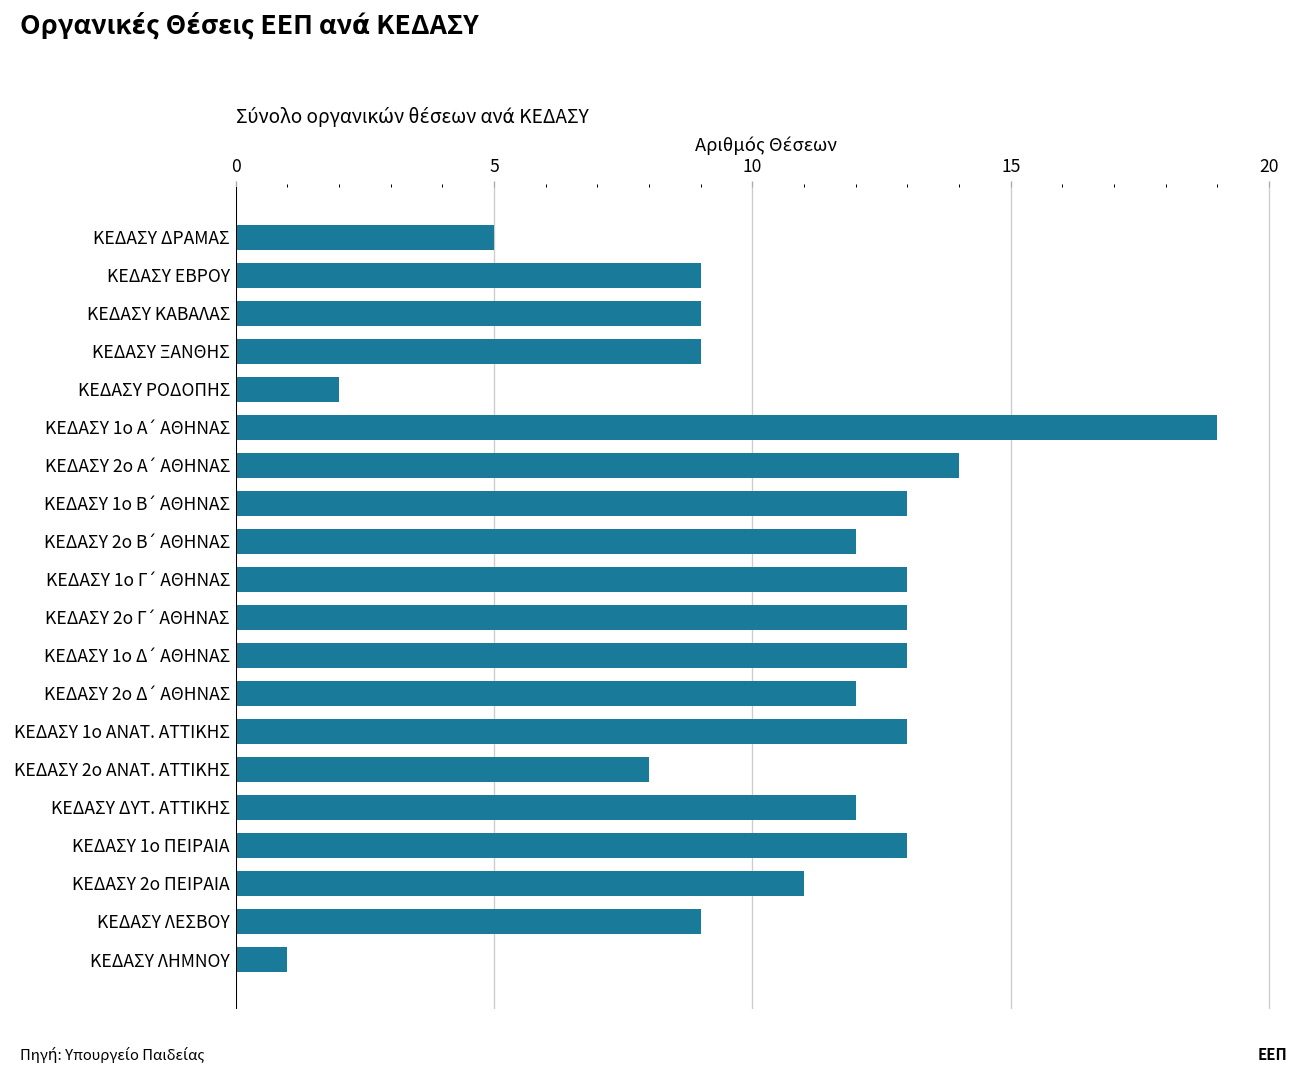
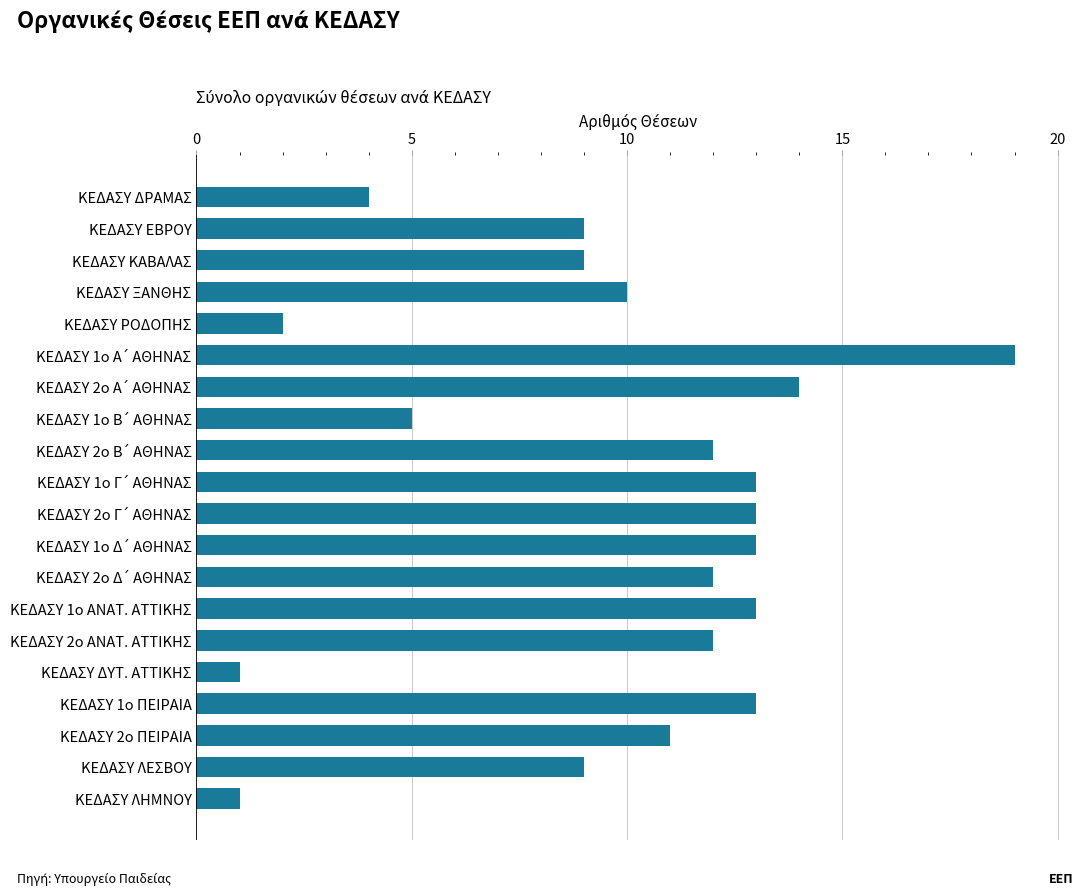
  {
-   "ΚΕΔΑΣΥ ΔΡΑΜΑΣ": 5,
+   "ΚΕΔΑΣΥ ΔΡΑΜΑΣ": 4,
    "ΚΕΔΑΣΥ ΕΒΡΟΥ": 9,
    "ΚΕΔΑΣΥ ΚΑΒΑΛΑΣ": 9,
-   "ΚΕΔΑΣΥ ΞΑΝΘΗΣ": 9,
+   "ΚΕΔΑΣΥ ΞΑΝΘΗΣ": 10,
    "ΚΕΔΑΣΥ ΡΟΔΟΠΗΣ": 2,
    "ΚΕΔΑΣΥ 1o Α΄ ΑΘΗΝΑΣ": 19,
    "ΚΕΔΑΣΥ 2o Α΄ ΑΘΗΝΑΣ": 14,
-   "ΚΕΔΑΣΥ 1o Β΄ ΑΘΗΝΑΣ": 13,
+   "ΚΕΔΑΣΥ 1o Β΄ ΑΘΗΝΑΣ": 5,
    "ΚΕΔΑΣΥ 2o Β΄ ΑΘΗΝΑΣ": 12,
    "ΚΕΔΑΣΥ 1o Γ΄ ΑΘΗΝΑΣ": 13,
    "ΚΕΔΑΣΥ 2o Γ΄ ΑΘΗΝΑΣ": 13,
    "ΚΕΔΑΣΥ 1o Δ΄ ΑΘΗΝΑΣ": 13,
    "ΚΕΔΑΣΥ 2o Δ΄ ΑΘΗΝΑΣ": 12,
    "ΚΕΔΑΣΥ 1o ΑΝΑΤ. ΑΤΤΙΚΗΣ": 13,
-   "ΚΕΔΑΣΥ 2o ΑΝΑΤ. ΑΤΤΙΚΗΣ": 8,
-   "ΚΕΔΑΣΥ ΔΥΤ. ΑΤΤΙΚΗΣ": 12,
+   "ΚΕΔΑΣΥ 2o ΑΝΑΤ. ΑΤΤΙΚΗΣ": 12,
+   "ΚΕΔΑΣΥ ΔΥΤ. ΑΤΤΙΚΗΣ": 1,
    "ΚΕΔΑΣΥ 1o ΠΕΙΡΑΙΑ": 13,
    "ΚΕΔΑΣΥ 2o ΠΕΙΡΑΙΑ": 11,
    "ΚΕΔΑΣΥ ΛΕΣΒΟΥ": 9,
    "ΚΕΔΑΣΥ ΛΗΜΝΟΥ": 1
  }
